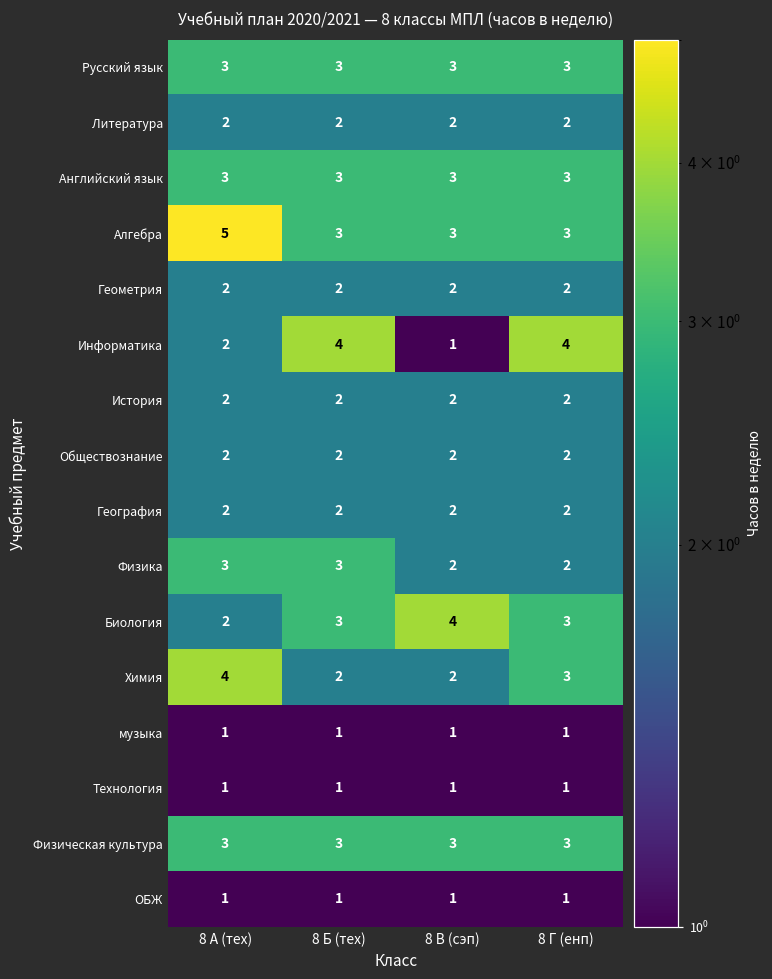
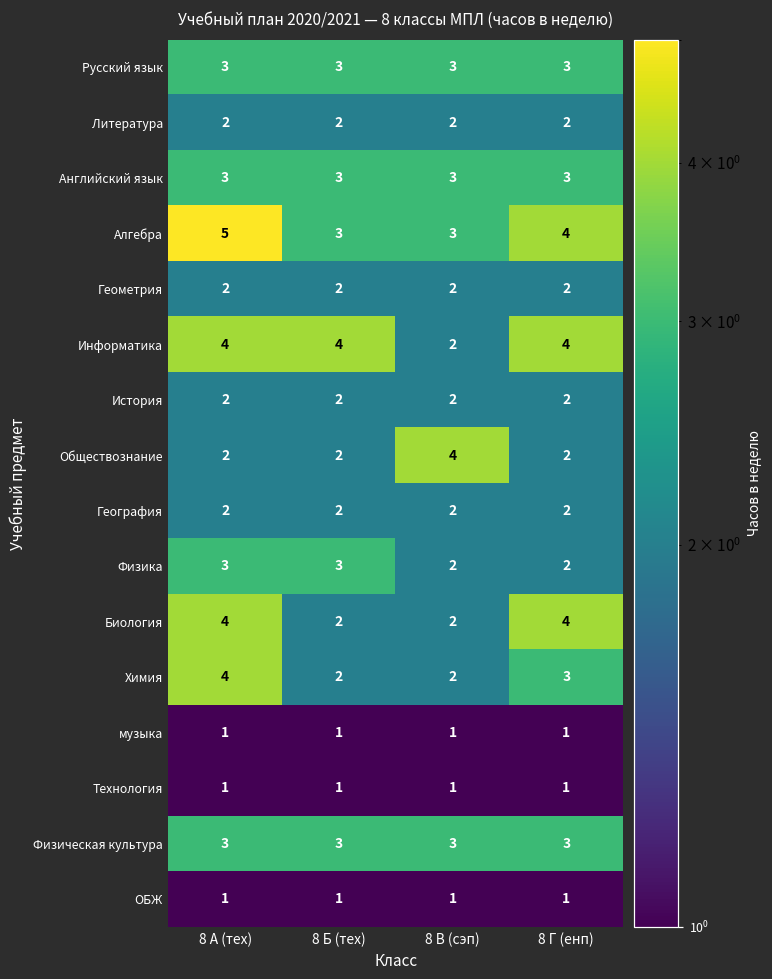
  {
    "Русский язык": {
      "8 А (тех)": 3,
      "8 Б (тех)": 3,
      "8 В (сэп)": 3,
      "8 Г (енп)": 3
    },
    "Литература": {
      "8 А (тех)": 2,
      "8 Б (тех)": 2,
      "8 В (сэп)": 2,
      "8 Г (енп)": 2
    },
    "Английский язык": {
      "8 А (тех)": 3,
      "8 Б (тех)": 3,
      "8 В (сэп)": 3,
      "8 Г (енп)": 3
    },
    "Алгебра": {
      "8 А (тех)": 5,
      "8 Б (тех)": 3,
      "8 В (сэп)": 3,
-     "8 Г (енп)": 3
+     "8 Г (енп)": 4
    },
    "Геометрия": {
      "8 А (тех)": 2,
      "8 Б (тех)": 2,
      "8 В (сэп)": 2,
      "8 Г (енп)": 2
    },
    "Информатика": {
-     "8 А (тех)": 2,
+     "8 А (тех)": 4,
      "8 Б (тех)": 4,
-     "8 В (сэп)": 1,
+     "8 В (сэп)": 2,
      "8 Г (енп)": 4
    },
    "История": {
      "8 А (тех)": 2,
      "8 Б (тех)": 2,
      "8 В (сэп)": 2,
      "8 Г (енп)": 2
    },
    "Обществознание": {
      "8 А (тех)": 2,
      "8 Б (тех)": 2,
-     "8 В (сэп)": 2,
+     "8 В (сэп)": 4,
      "8 Г (енп)": 2
    },
    "География": {
      "8 А (тех)": 2,
      "8 Б (тех)": 2,
      "8 В (сэп)": 2,
      "8 Г (енп)": 2
    },
    "Физика": {
      "8 А (тех)": 3,
      "8 Б (тех)": 3,
      "8 В (сэп)": 2,
      "8 Г (енп)": 2
    },
    "Биология": {
-     "8 А (тех)": 2,
-     "8 Б (тех)": 3,
-     "8 В (сэп)": 4,
-     "8 Г (енп)": 3
+     "8 А (тех)": 4,
+     "8 Б (тех)": 2,
+     "8 В (сэп)": 2,
+     "8 Г (енп)": 4
    },
    "Химия": {
      "8 А (тех)": 4,
      "8 Б (тех)": 2,
      "8 В (сэп)": 2,
      "8 Г (енп)": 3
    },
    "музыка": {
      "8 А (тех)": 1,
      "8 Б (тех)": 1,
      "8 В (сэп)": 1,
      "8 Г (енп)": 1
    },
    "Технология": {
      "8 А (тех)": 1,
      "8 Б (тех)": 1,
      "8 В (сэп)": 1,
      "8 Г (енп)": 1
    },
    "Физическая культура": {
      "8 А (тех)": 3,
      "8 Б (тех)": 3,
      "8 В (сэп)": 3,
      "8 Г (енп)": 3
    },
    "ОБЖ": {
      "8 А (тех)": 1,
      "8 Б (тех)": 1,
      "8 В (сэп)": 1,
      "8 Г (енп)": 1
    }
  }
